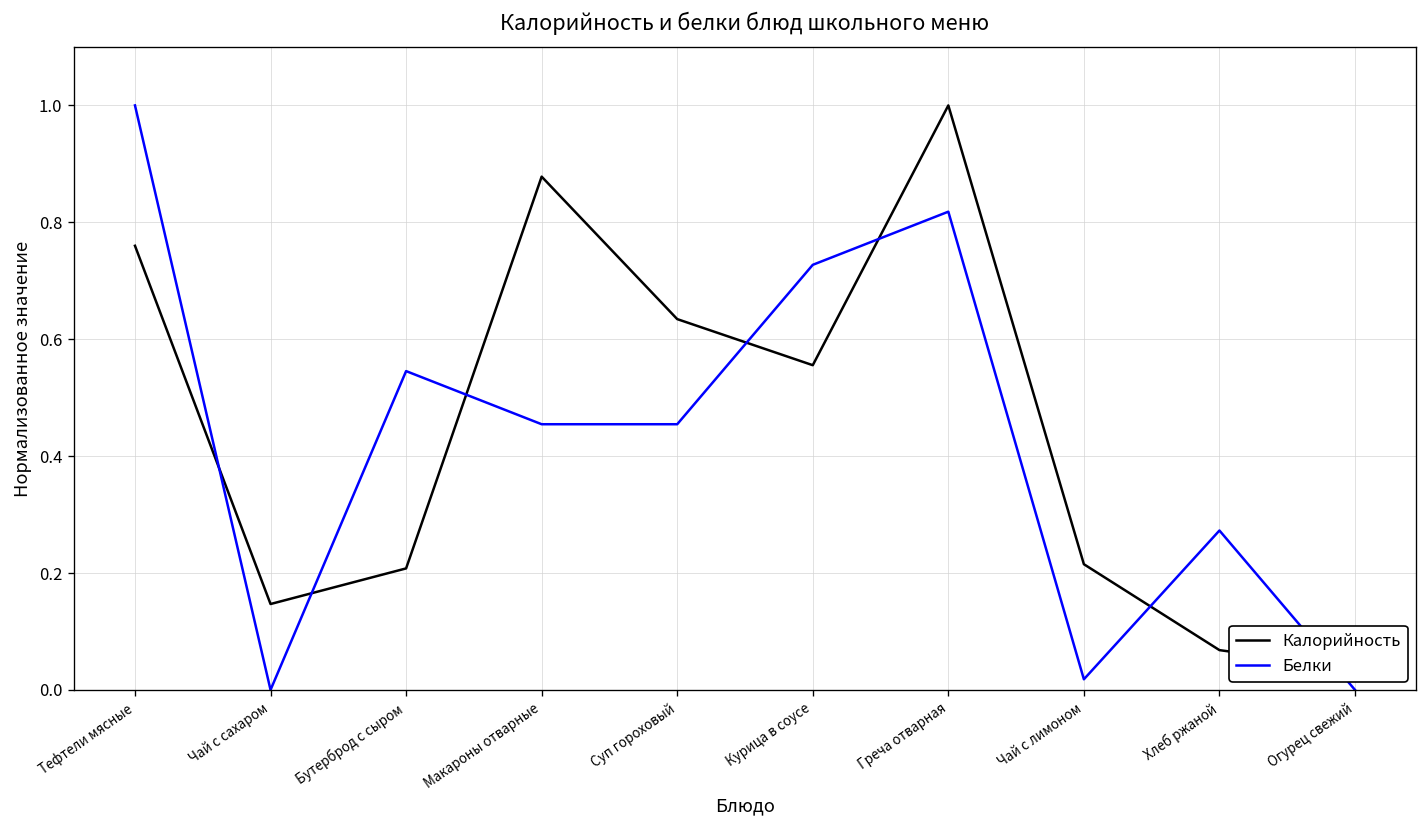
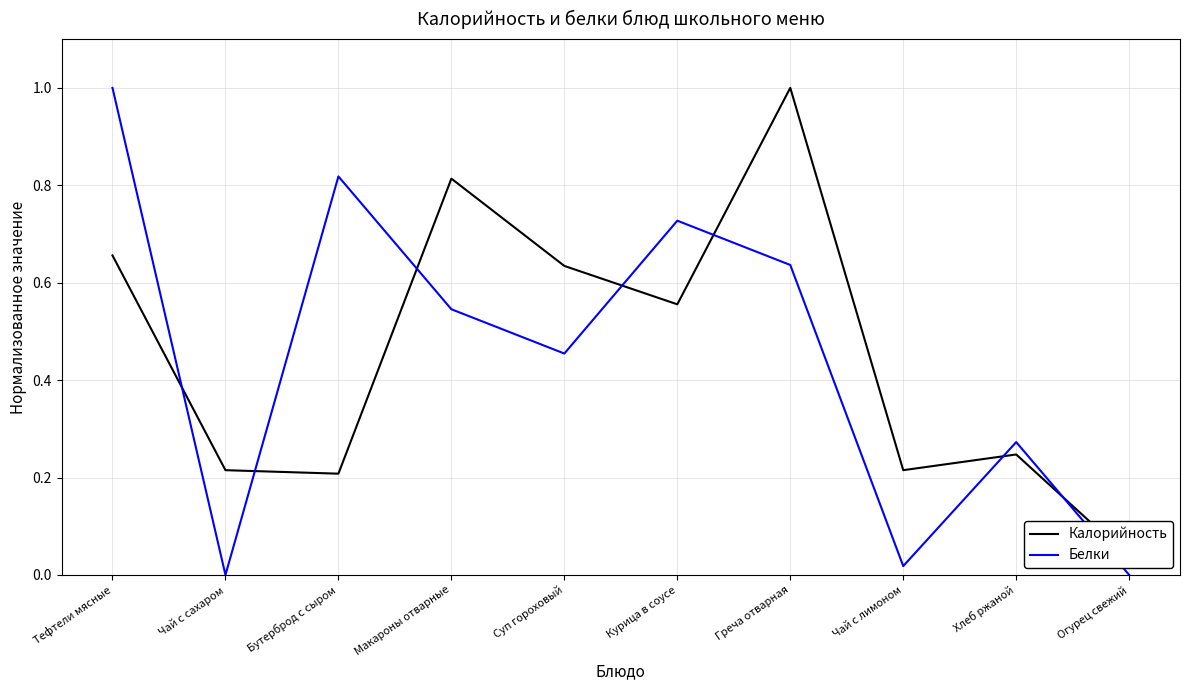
  {
    "Калорийность": {
-     "Тефтели мясные": 0.76,
-     "Чай с сахаром": 0.15,
+     "Тефтели мясные": 0.66,
+     "Чай с сахаром": 0.22,
      "Бутерброд с сыром": 0.21,
-     "Макароны отварные": 0.88,
+     "Макароны отварные": 0.81,
      "Суп гороховый": 0.63,
      "Курица в соусе": 0.56,
      "Греча отварная": 1.00,
      "Чай с лимоном": 0.22,
-     "Хлеб ржаной": 0.07
+     "Хлеб ржаной": 0.25
    },
    "Белки": {
      "Тефтели мясные": 1.00,
      "Чай с сахаром": 0.00,
-     "Бутерброд с сыром": 0.55,
-     "Макароны отварные": 0.45,
+     "Бутерброд с сыром": 0.82,
+     "Макароны отварные": 0.55,
      "Суп гороховый": 0.45,
      "Курица в соусе": 0.73,
-     "Греча отварная": 0.82,
+     "Греча отварная": 0.64,
      "Чай с лимоном": 0.02,
      "Хлеб ржаной": 0.27,
      "Огурец свежий": 0.00
    }
  }
